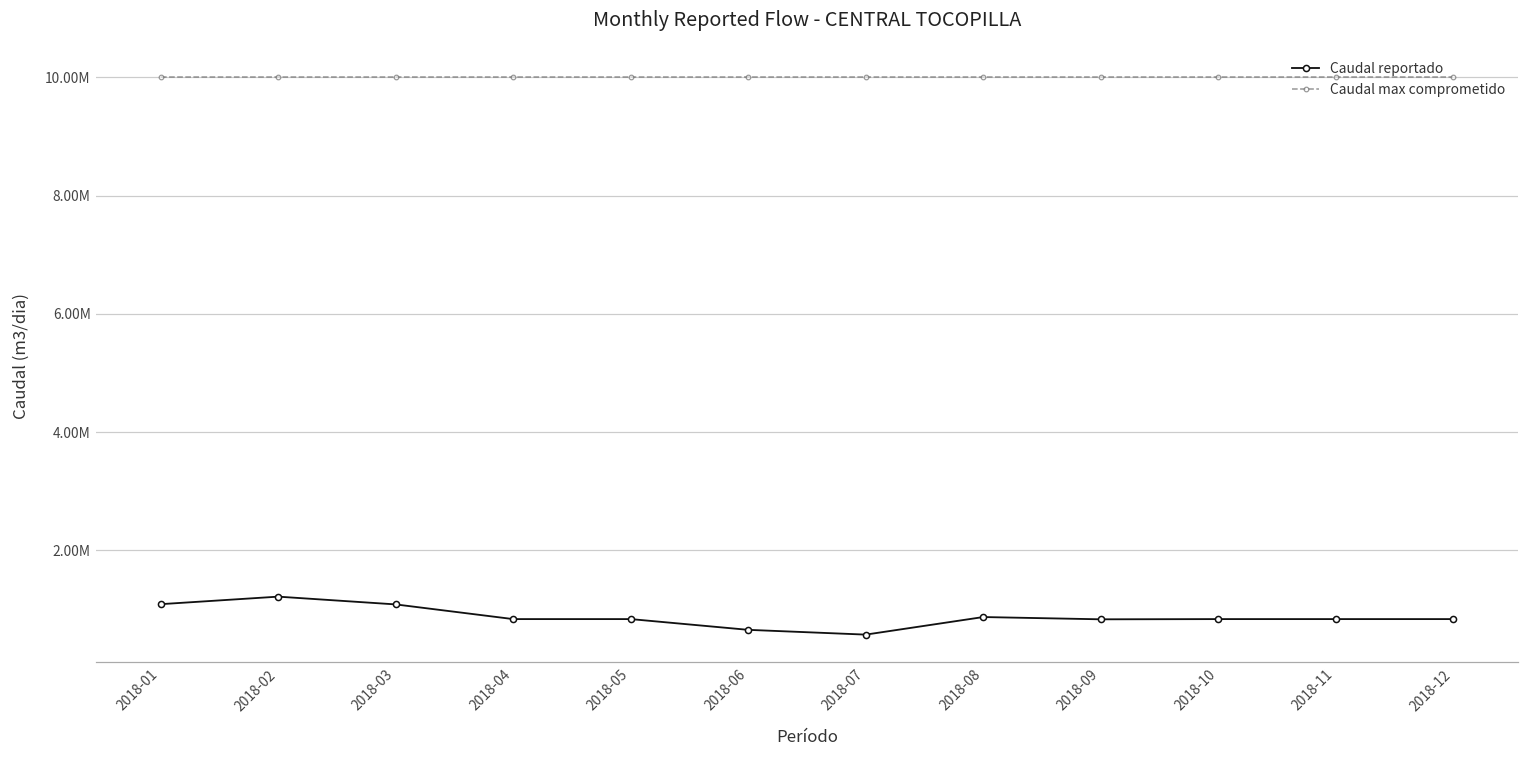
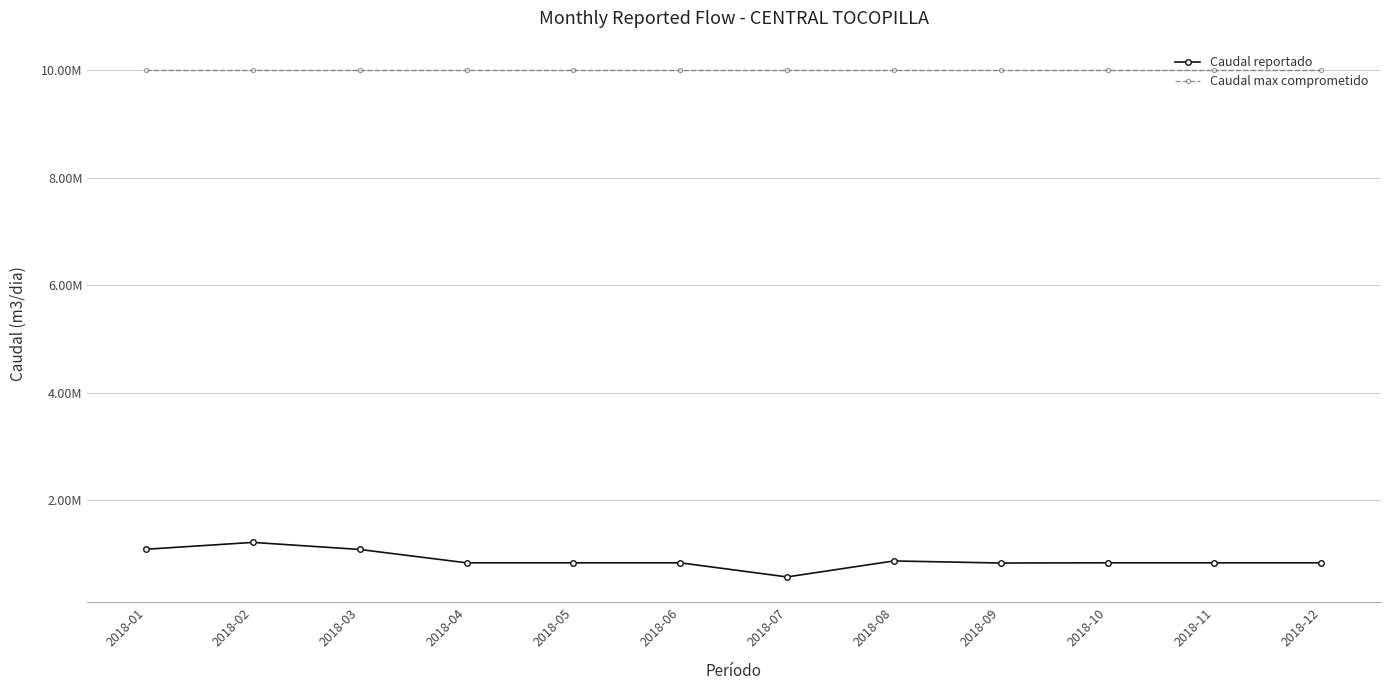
  {
    "Caudal reportado": {
      "2018-01": 1100000,
      "2018-02": 1200000,
      "2018-03": 1100000,
      "2018-04": 800000,
      "2018-05": 800000,
-     "2018-06": 700000,
+     "2018-06": 800000,
      "2018-07": 600000,
      "2018-08": 900000,
      "2018-09": 800000,
      "2018-10": 800000,
      "2018-11": 800000,
      "2018-12": 800000
    },
    "Caudal max comprometido": {
      "2018-01": 10000000,
      "2018-02": 10000000,
      "2018-03": 10000000,
      "2018-04": 10000000,
      "2018-05": 10000000,
      "2018-06": 10000000,
      "2018-07": 10000000,
      "2018-08": 10000000,
      "2018-09": 10000000,
      "2018-10": 10000000,
      "2018-11": 10000000,
      "2018-12": 10000000
    }
  }
